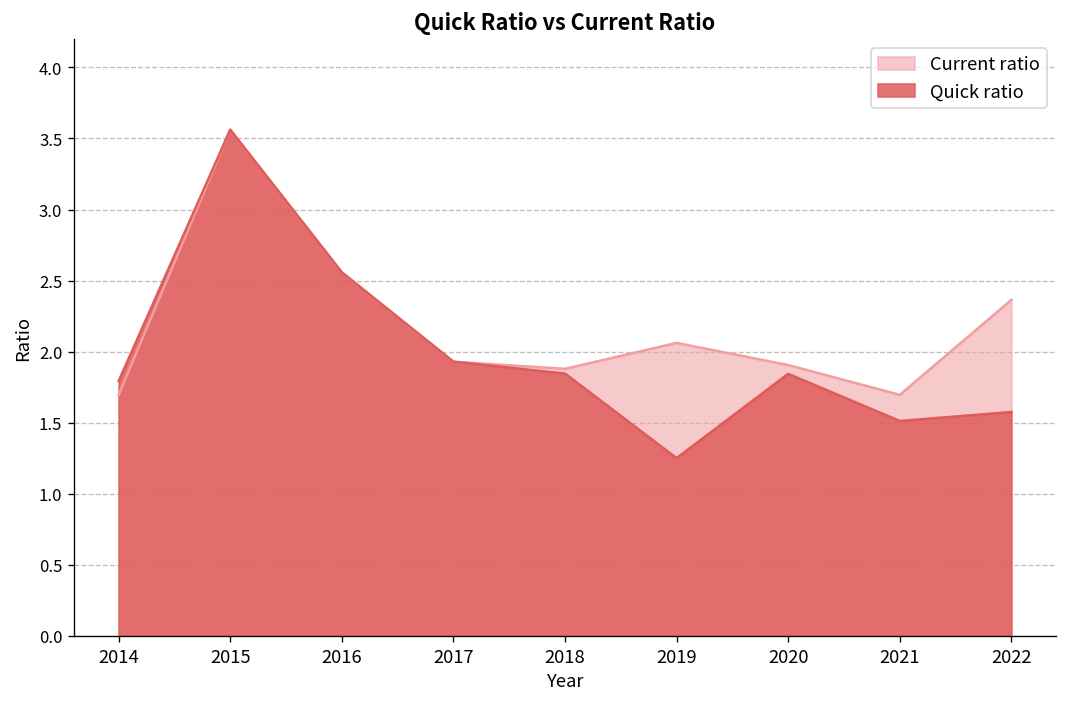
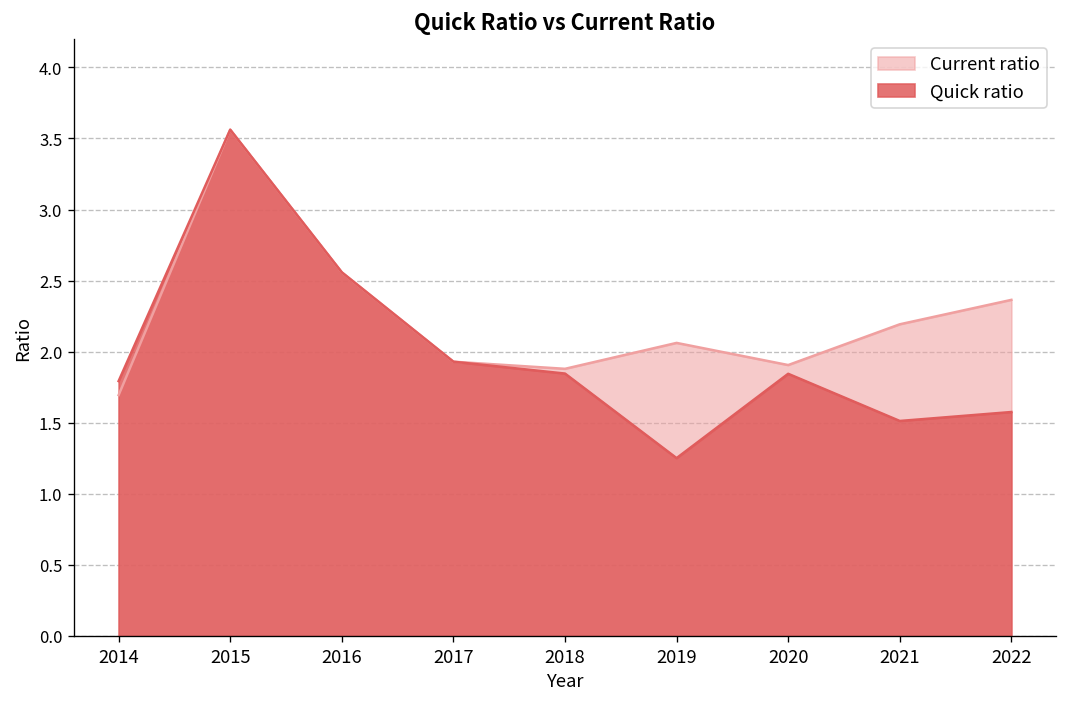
  {
    "Current ratio": {
      "2014": 1.69,
      "2018": 1.88,
      "2019": 2.06,
      "2020": 1.91,
-     "2021": 1.70,
+     "2021": 2.19,
      "2022": 2.36
    },
    "Quick ratio": {
      "2014": 1.79,
      "2018": 1.85,
      "2019": 1.25,
      "2020": 1.84,
      "2021": 1.51,
      "2022": 1.58
    }
  }
